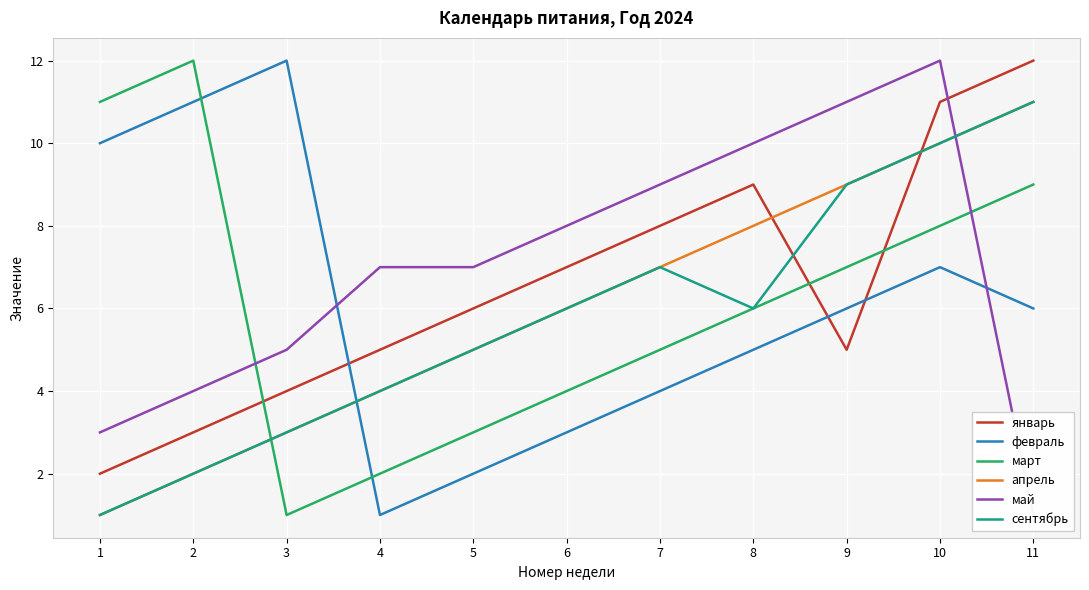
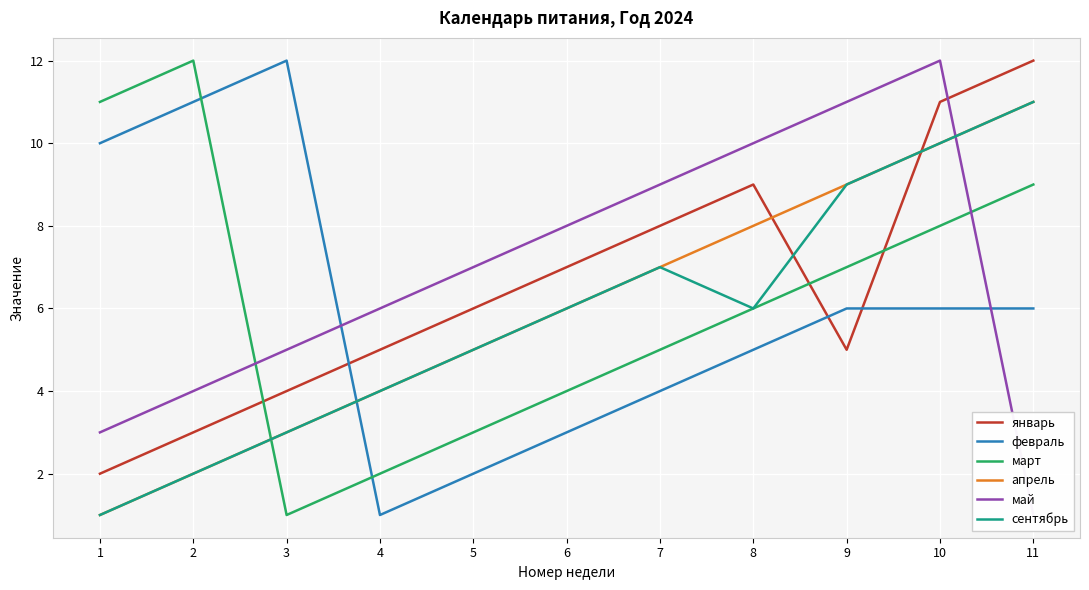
  {
    "январь": {
      "1": 2,
      "2": 3,
      "3": 4,
      "4": 5,
      "5": 6,
      "6": 7,
      "7": 8,
      "8": 9,
      "9": 5,
      "10": 11,
      "11": 12
    },
    "февраль": {
      "1": 10,
      "2": 11,
      "3": 12,
      "4": 1,
      "5": 2,
      "6": 3,
      "7": 4,
      "8": 5,
      "9": 6,
-     "10": 7,
+     "10": 6,
      "11": 6
    },
    "апрель": {
      "8": 8
    },
    "май": {
      "1": 3,
      "2": 4,
      "3": 5,
-     "4": 7,
+     "4": 6,
      "5": 7,
      "6": 8,
      "7": 9,
      "8": 10,
      "9": 11,
      "10": 12
    }
  }
